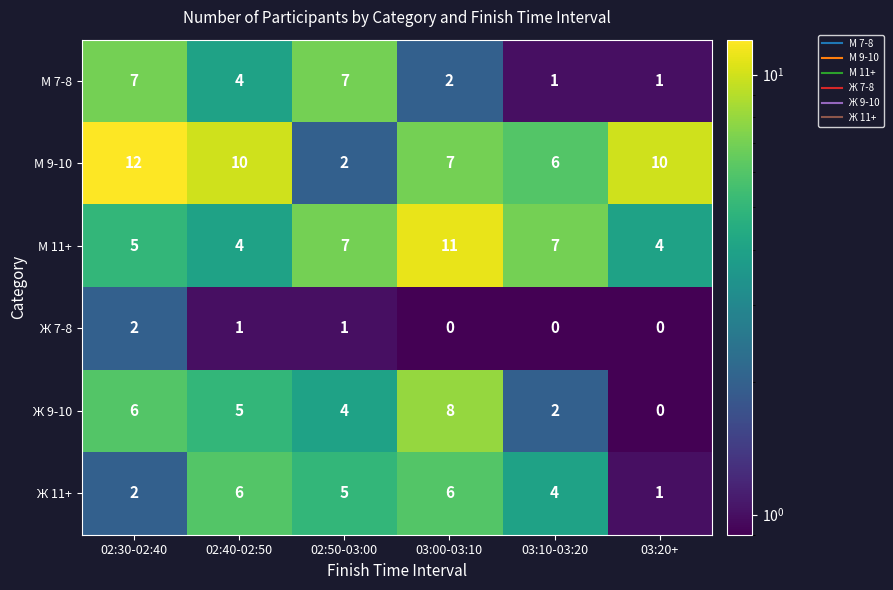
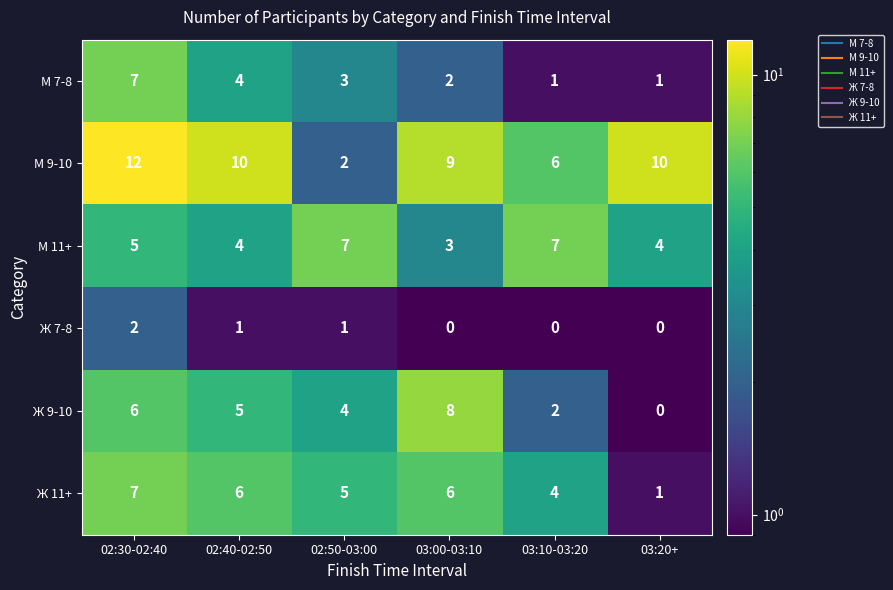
  {
    "М 7-8": {
      "02:30-02:40": 7,
      "02:40-02:50": 4,
-     "02:50-03:00": 7,
+     "02:50-03:00": 3,
      "03:00-03:10": 2,
      "03:10-03:20": 1,
      "03:20+": 1
    },
    "М 9-10": {
      "02:30-02:40": 12,
      "02:40-02:50": 10,
      "02:50-03:00": 2,
-     "03:00-03:10": 7,
+     "03:00-03:10": 9,
      "03:10-03:20": 6,
      "03:20+": 10
    },
    "М 11+": {
      "02:30-02:40": 5,
      "02:40-02:50": 4,
      "02:50-03:00": 7,
-     "03:00-03:10": 11,
+     "03:00-03:10": 3,
      "03:10-03:20": 7,
      "03:20+": 4
    },
    "Ж 7-8": {
      "02:30-02:40": 2,
      "02:40-02:50": 1,
      "02:50-03:00": 1,
      "03:00-03:10": 0,
      "03:10-03:20": 0,
      "03:20+": 0
    },
    "Ж 9-10": {
      "02:30-02:40": 6,
      "02:40-02:50": 5,
      "02:50-03:00": 4,
      "03:00-03:10": 8,
      "03:10-03:20": 2,
      "03:20+": 0
    },
    "Ж 11+": {
-     "02:30-02:40": 2,
+     "02:30-02:40": 7,
      "02:40-02:50": 6,
      "02:50-03:00": 5,
      "03:00-03:10": 6,
      "03:10-03:20": 4,
      "03:20+": 1
    }
  }
